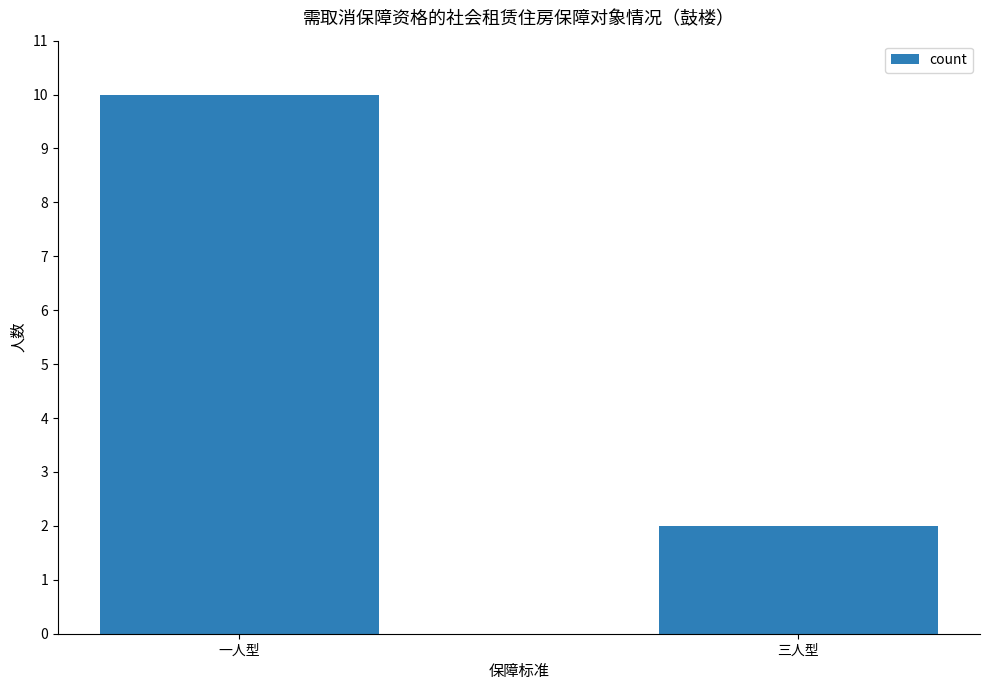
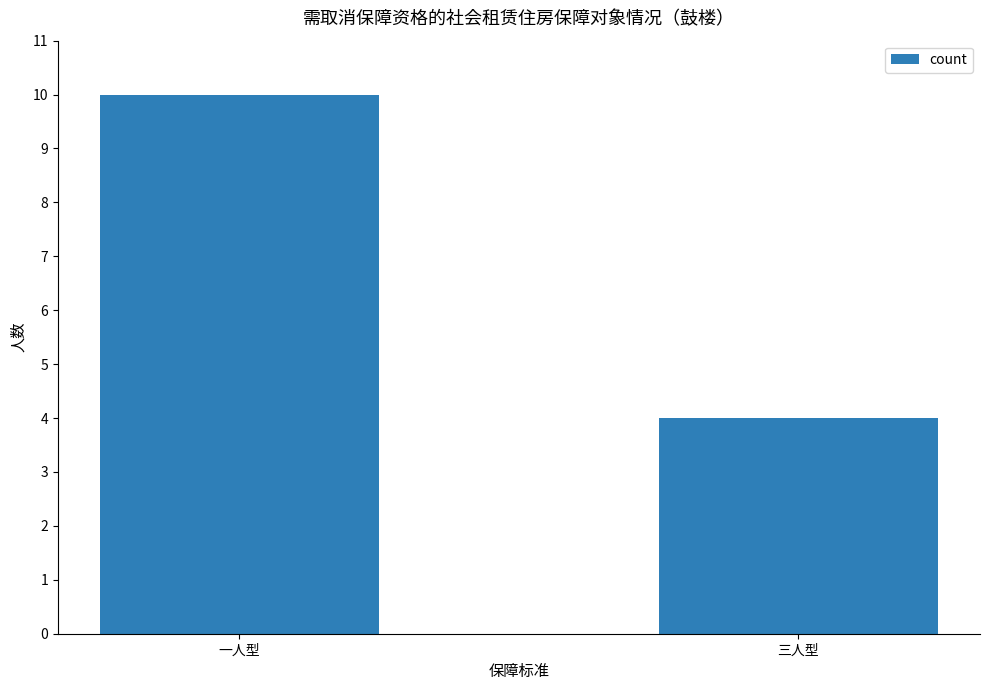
  {
    "一人型": 10,
-   "三人型": 2
+   "三人型": 4
  }
